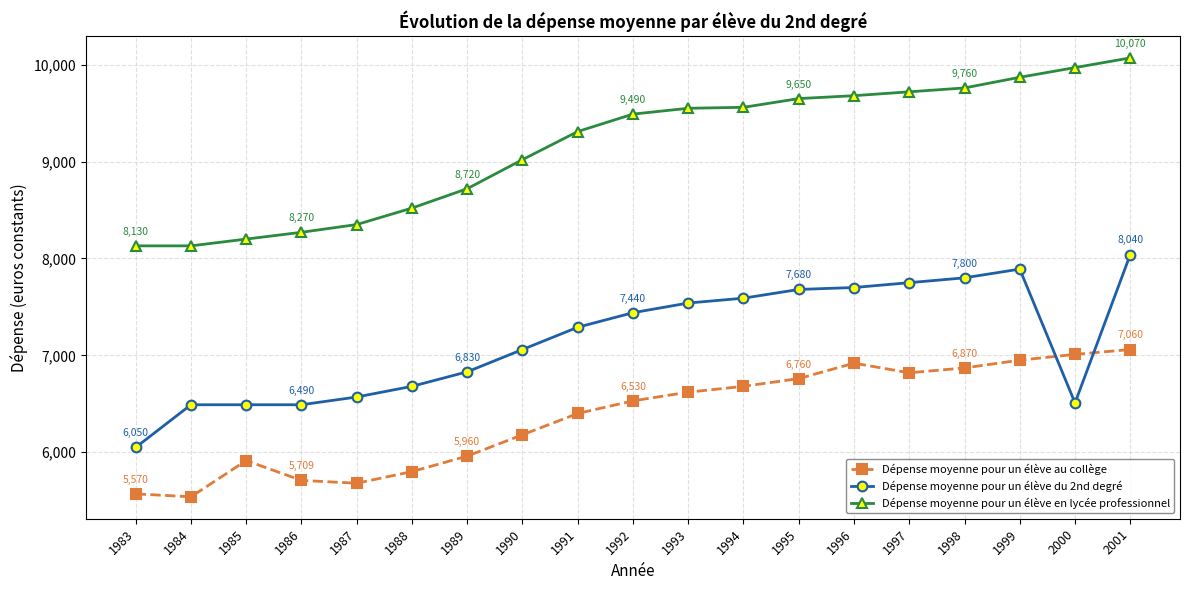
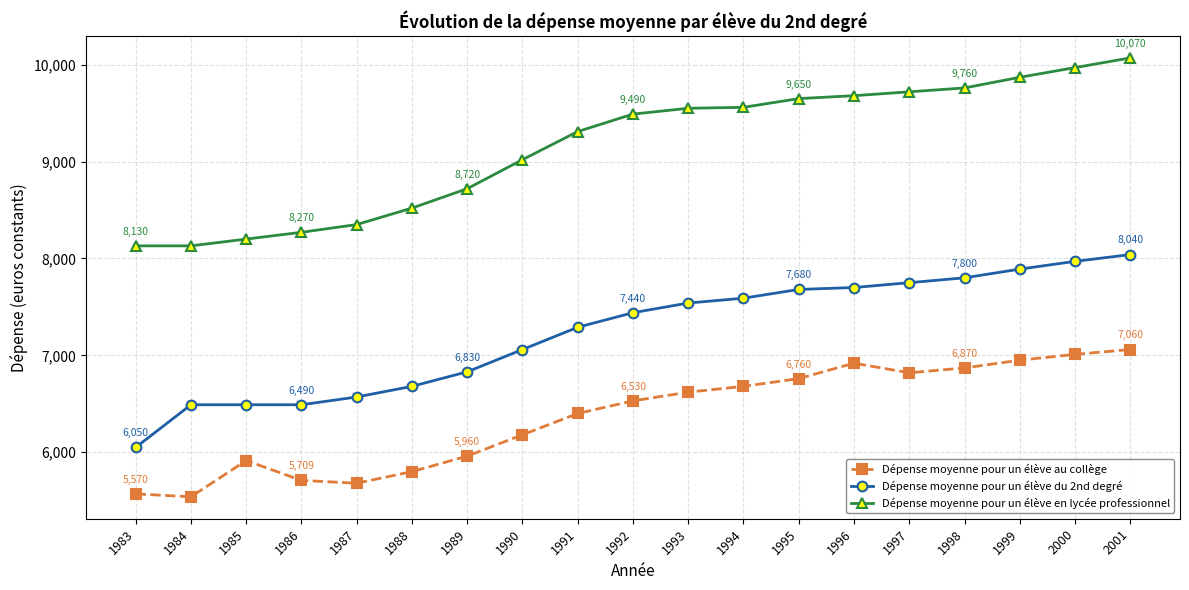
  {
    "Dépense moyenne pour un élève au collège": {
      "1983": "5,570",
      "1986": "5,709",
      "1989": "5,960",
      "1992": "6,530",
      "1995": "6,760",
      "1998": "6,870",
      "2001": "7,060"
    },
    "Dépense moyenne pour un élève du 2nd degré": {
      "1984": "6,500",
      "1985": "6,500",
      "1987": "6,600",
      "1988": "6,700",
      "1990": "7,100",
      "1991": "7,300",
      "1993": "7,500",
      "1994": "7,600",
      "1996": "7,700",
      "1997": "7,800",
      "1999": "7,900",
-     "2000": "6,500"
+     "2000": "8,000"
    },
    "Dépense moyenne pour un élève en lycée professionnel": {
      "1983": "8,130",
      "1986": "8,270",
      "1989": "8,720",
      "1992": "9,490",
      "1995": "9,650",
      "1998": "9,760",
      "2001": "10,070"
    }
  }
